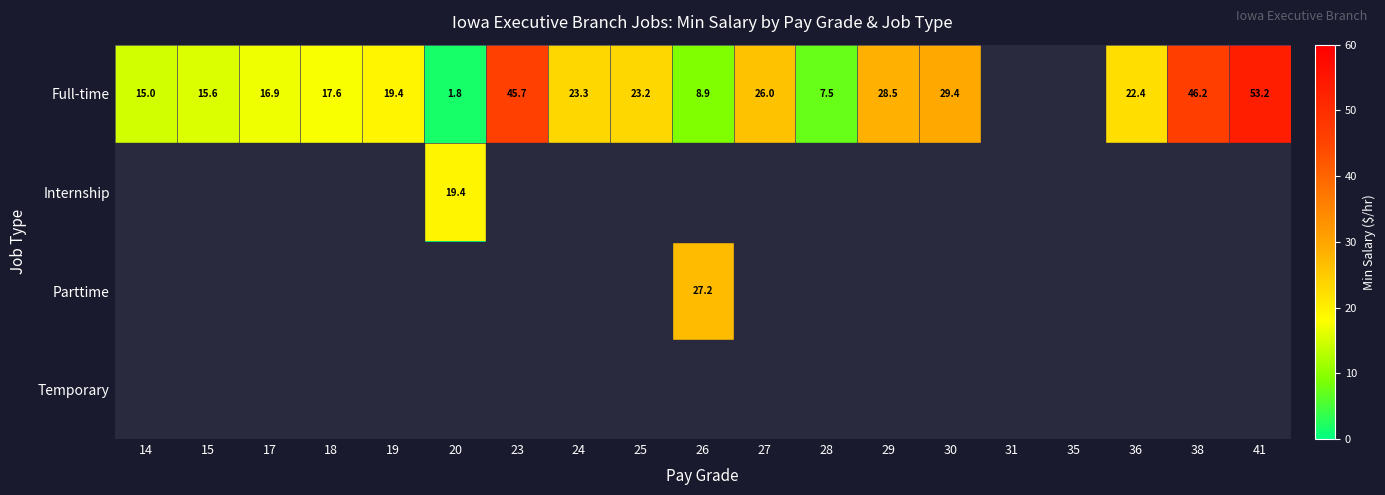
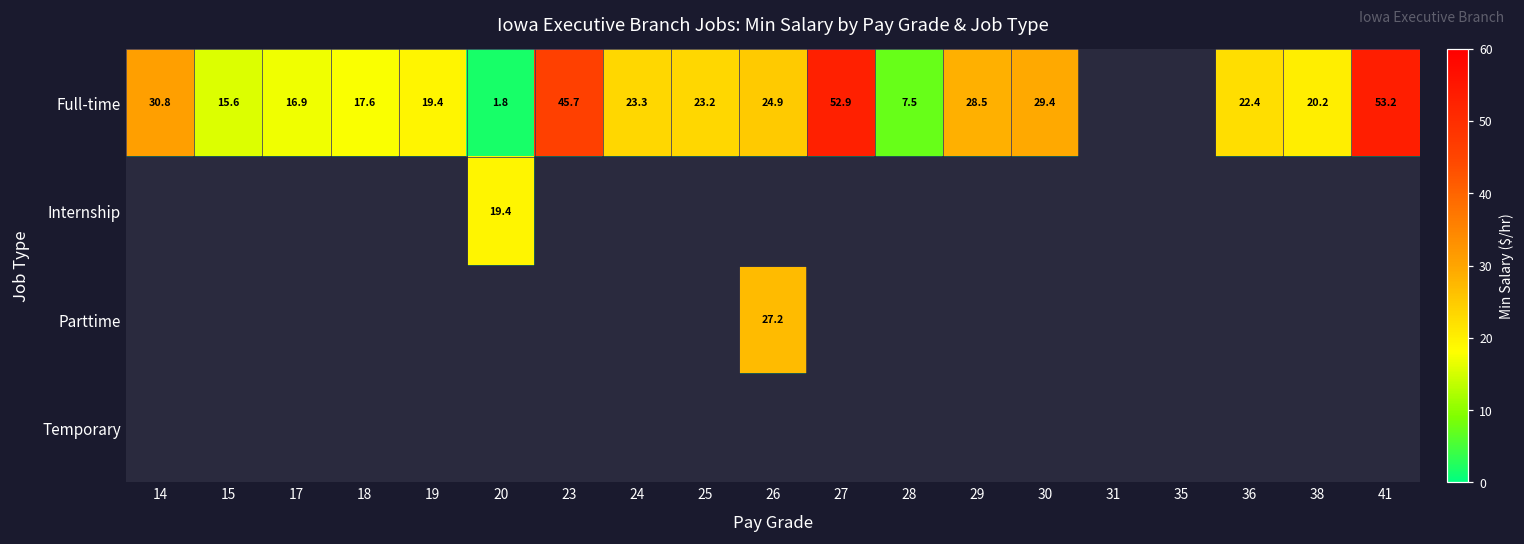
  {
    "Full-time": {
-     "14": 15.0,
+     "14": 30.8,
      "15": 15.6,
      "17": 16.9,
      "18": 17.6,
      "19": 19.4,
      "20": 1.8,
      "23": 45.7,
      "24": 23.3,
      "25": 23.2,
-     "26": 8.9,
-     "27": 26.0,
+     "26": 24.9,
+     "27": 52.9,
      "28": 7.5,
      "29": 28.5,
      "30": 29.4,
      "36": 22.4,
-     "38": 46.2,
+     "38": 20.2,
      "41": 53.2
    },
    "Internship": {
      "20": 19.4
    },
    "Parttime": {
      "26": 27.2
    }
  }
